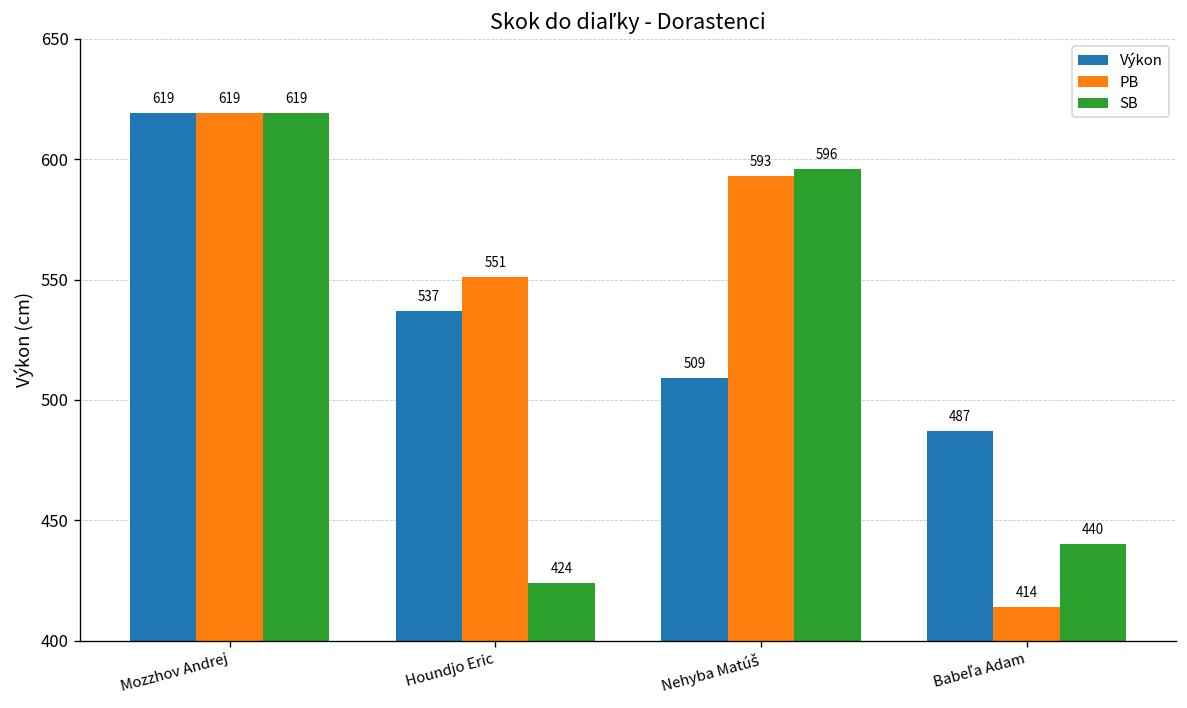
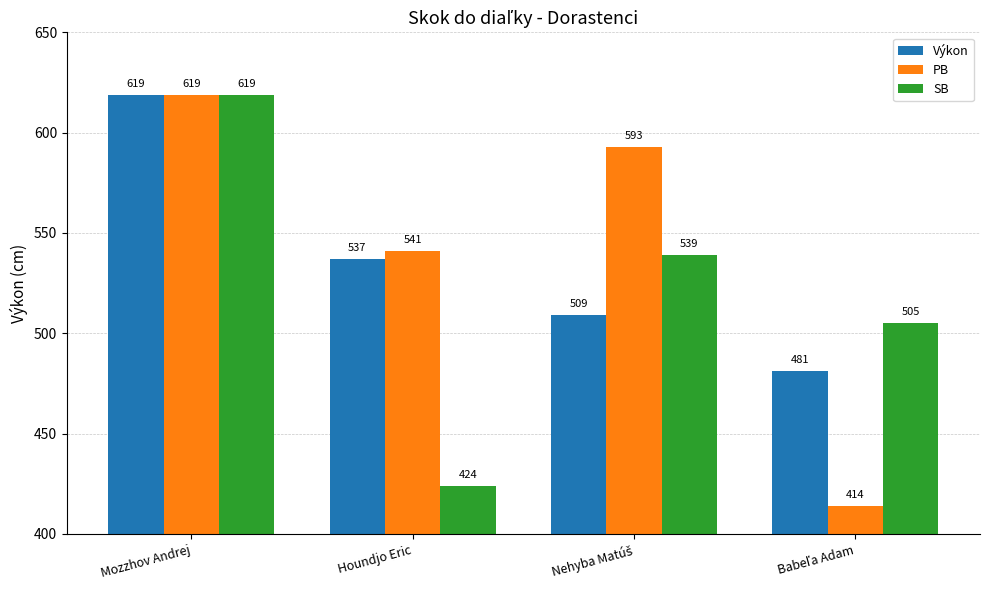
  {
    "Výkon": {
      "Mozzhov Andrej": 619,
      "Houndjo Eric": 537,
      "Nehyba Matúš": 509,
-     "Babeľa Adam": 487
+     "Babeľa Adam": 481
    },
    "PB": {
      "Mozzhov Andrej": 619,
-     "Houndjo Eric": 551,
+     "Houndjo Eric": 541,
      "Nehyba Matúš": 593,
      "Babeľa Adam": 414
    },
    "SB": {
      "Mozzhov Andrej": 619,
      "Houndjo Eric": 424,
-     "Nehyba Matúš": 596,
-     "Babeľa Adam": 440
+     "Nehyba Matúš": 539,
+     "Babeľa Adam": 505
    }
  }
